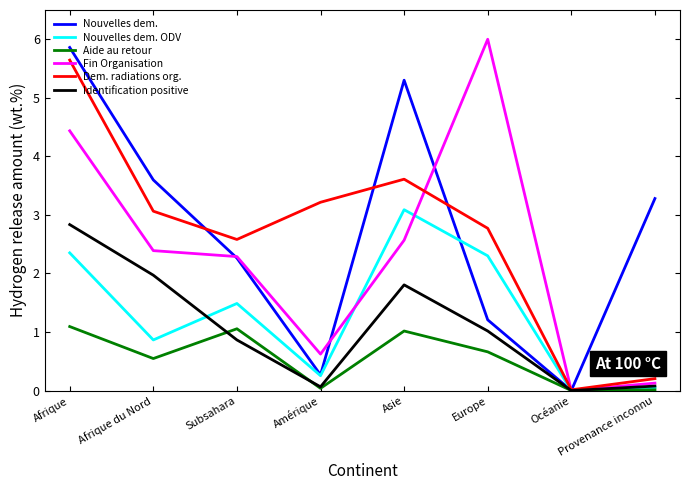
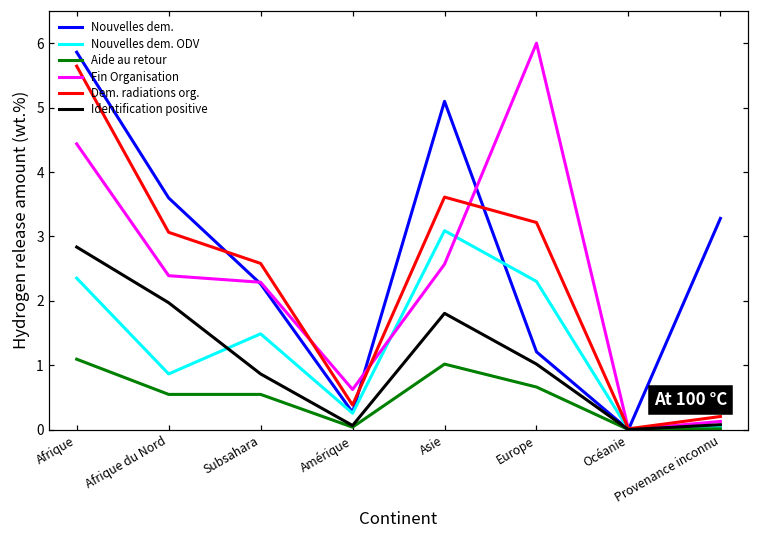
  {
    "Nouvelles dem.": {
      "Afrique": 5.9,
      "Afrique du Nord": 3.6,
-     "Asie": 5.3,
+     "Asie": 5.1,
      "Europe": 1.2,
      "Provenance inconnu": 3.3
    },
    "Nouvelles dem. ODV": {
      "Afrique": 2.4,
      "Afrique du Nord": 0.9,
      "Subsahara": 1.5,
      "Asie": 3.1,
      "Europe": 2.3
    },
    "Aide au retour": {
      "Afrique": 1.1,
      "Afrique du Nord": 0.5,
-     "Subsahara": 1.1,
+     "Subsahara": 0.5,
      "Asie": 1.0,
      "Europe": 0.7
    },
    "Fin Organisation": {
      "Afrique": 4.4,
      "Afrique du Nord": 2.4,
      "Amérique": 0.6,
      "Asie": 2.6,
      "Europe": 6.0,
      "Provenance inconnu": 0.1
    },
    "Dem. radiations org.": {
      "Afrique": 5.6,
      "Afrique du Nord": 3.1,
      "Subsahara": 2.6,
-     "Amérique": 3.2,
+     "Amérique": 0.4,
      "Asie": 3.6,
-     "Europe": 2.8
+     "Europe": 3.2
    },
    "Identification positive": {
      "Afrique": 2.8,
      "Afrique du Nord": 2.0,
      "Subsahara": 0.9,
      "Asie": 1.8,
      "Europe": 1.0
    }
  }
